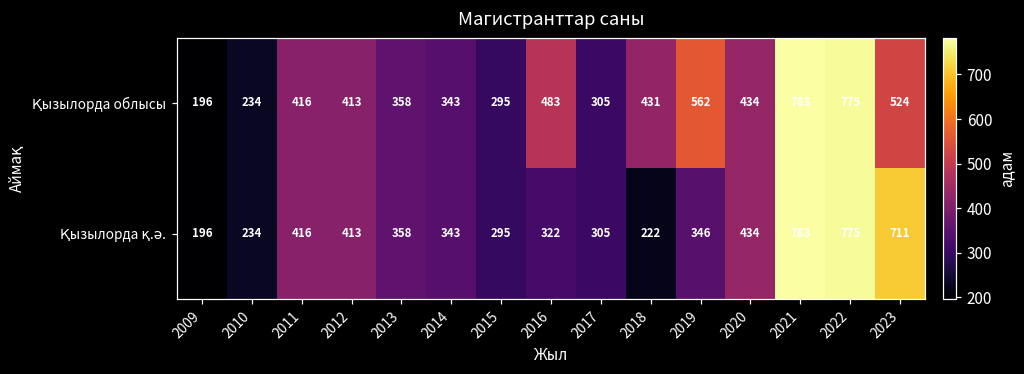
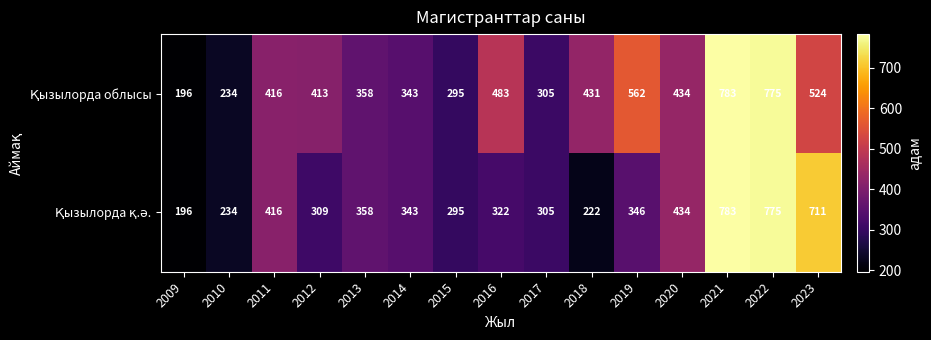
  {
    "Қызылорда облысы": {
      "2009": 196,
      "2010": 234,
      "2011": 416,
      "2012": 413,
      "2013": 358,
      "2014": 343,
      "2015": 295,
      "2016": 483,
      "2017": 305,
      "2018": 431,
      "2019": 562,
      "2020": 434,
      "2021": 783,
      "2022": 775,
      "2023": 524
    },
    "Қызылорда қ.ә.": {
      "2009": 196,
      "2010": 234,
      "2011": 416,
-     "2012": 413,
+     "2012": 309,
      "2013": 358,
      "2014": 343,
      "2015": 295,
      "2016": 322,
      "2017": 305,
      "2018": 222,
      "2019": 346,
      "2020": 434,
      "2021": 783,
      "2022": 775,
      "2023": 711
    }
  }
